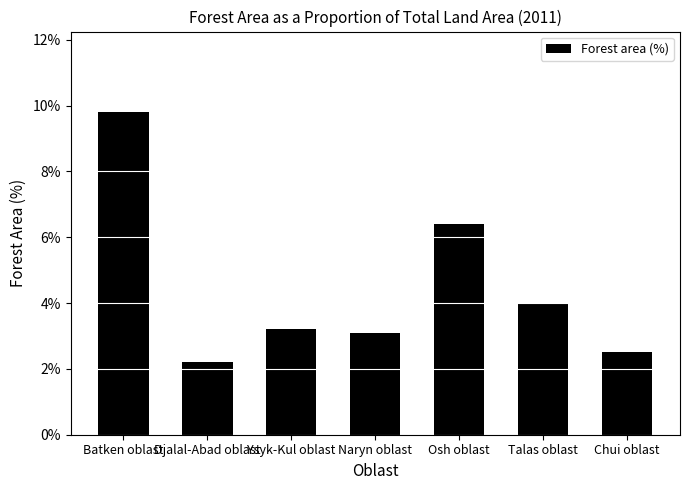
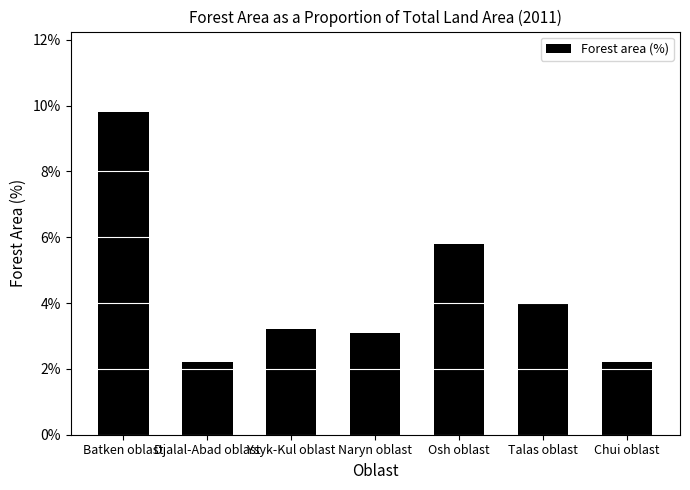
  {
    "Batken oblast": "9.8%",
    "Djalal-Abad oblast": "2.2%",
    "Naryn oblast": "3.1%",
-   "Osh oblast": "6.4%",
+   "Osh oblast": "5.8%",
    "Talas oblast": "4.0%",
-   "Chui oblast": "2.5%"
+   "Chui oblast": "2.2%"
  }
